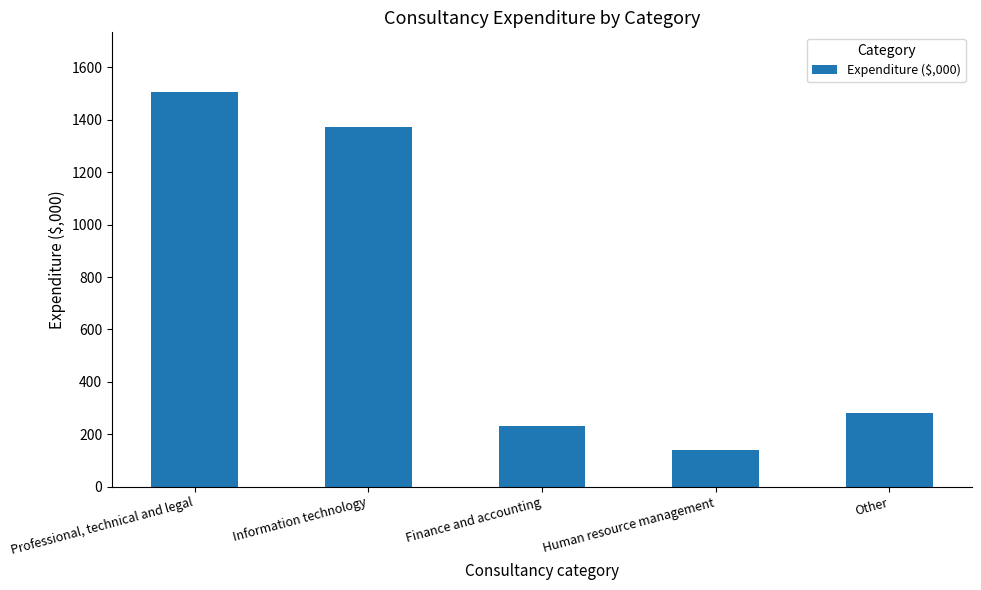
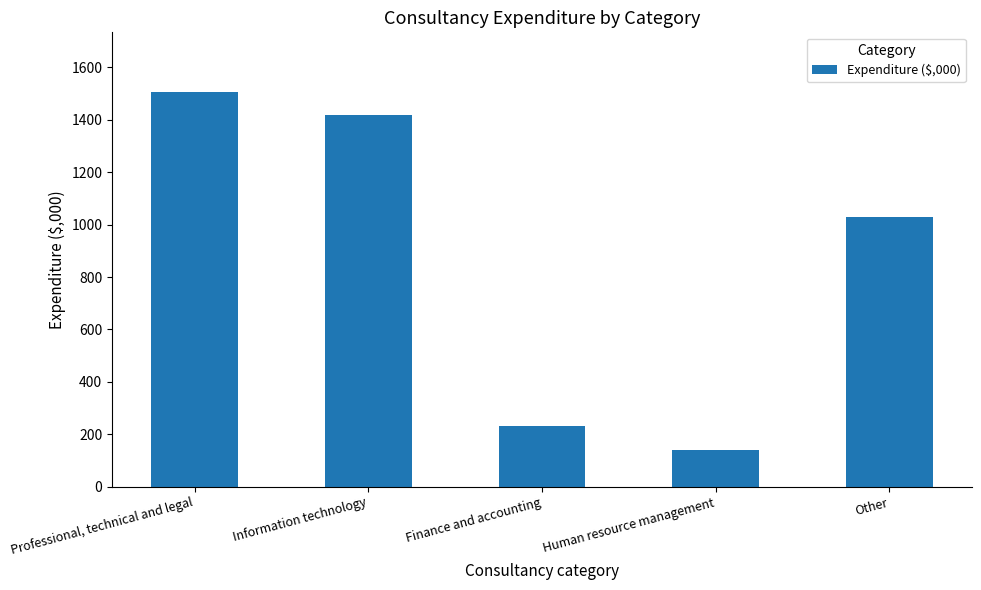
  {
    "Professional, technical and legal": 1510,
-   "Information technology": 1370,
+   "Information technology": 1420,
    "Finance and accounting": 230,
    "Human resource management": 140,
-   "Other": 280
+   "Other": 1030
  }
